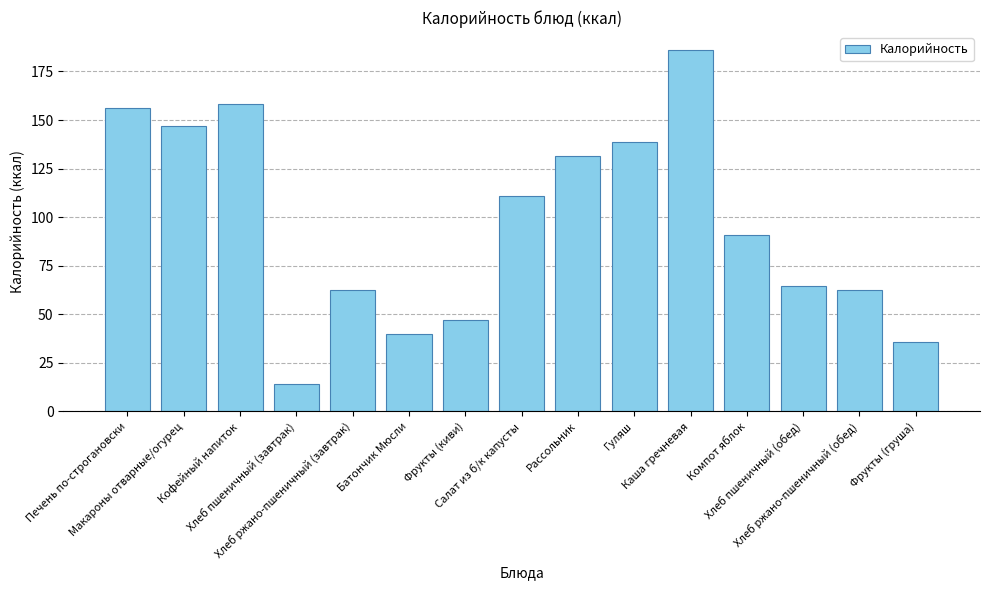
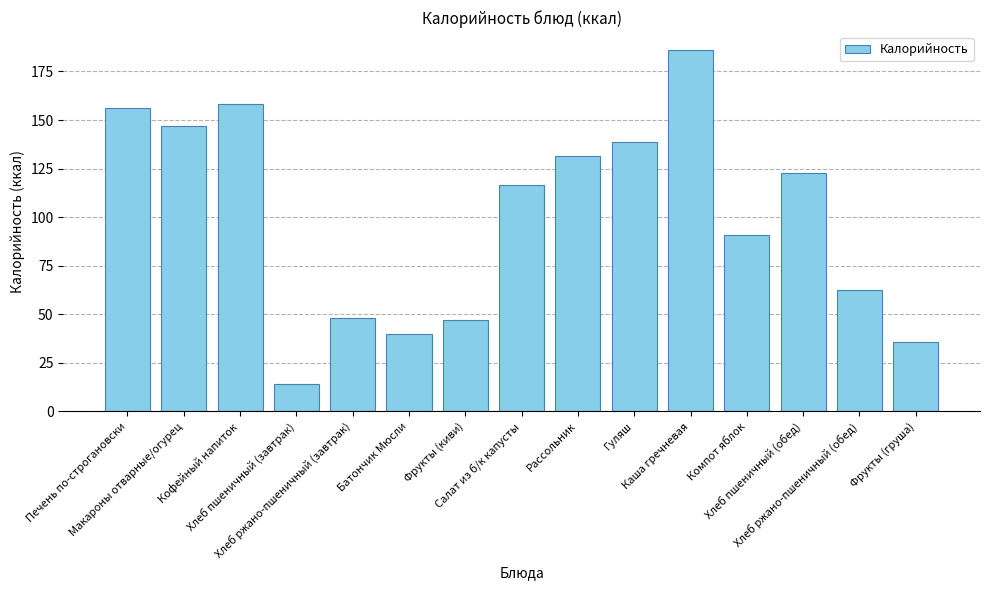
  {
    "Печень по-строгановски": 156,
    "Макароны отварные/огурец": 147,
    "Кофейный напиток": 158,
    "Хлеб пшеничный (завтрак)": 14,
-   "Хлеб ржано-пшеничный (завтрак)": 63,
+   "Хлеб ржано-пшеничный (завтрак)": 48,
    "Батончик Мюсли": 40,
    "Фрукты (киви)": 47,
-   "Салат из б/к капусты": 111,
+   "Салат из б/к капусты": 117,
    "Рассольник": 132,
    "Гуляш": 138,
    "Каша гречневая": 186,
    "Компот яблок": 91,
-   "Хлеб пшеничный (обед)": 65,
+   "Хлеб пшеничный (обед)": 123,
    "Хлеб ржано-пшеничный (обед)": 63,
    "Фрукты (груша)": 36
  }
